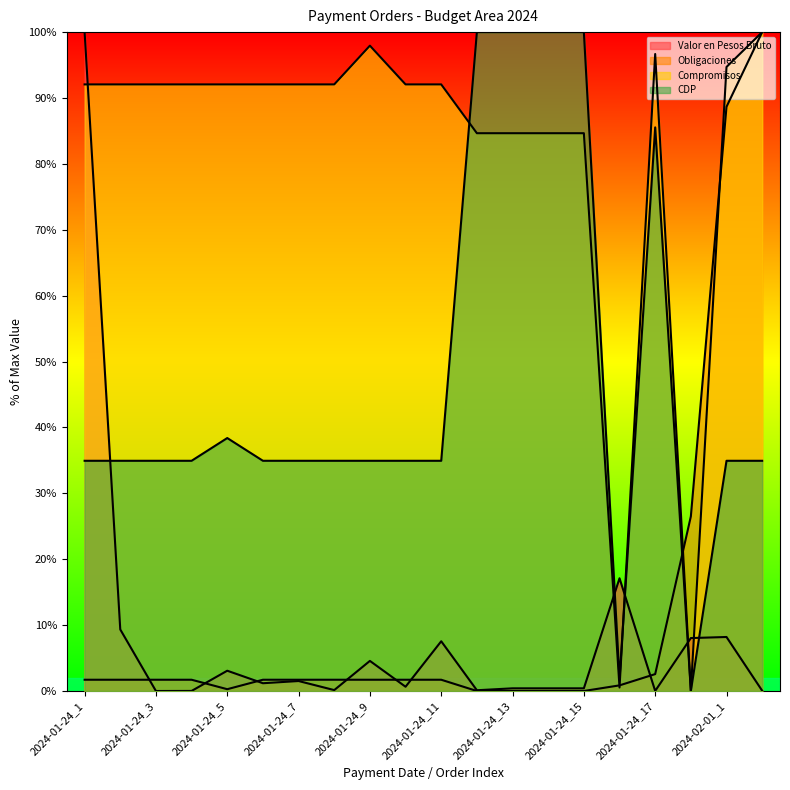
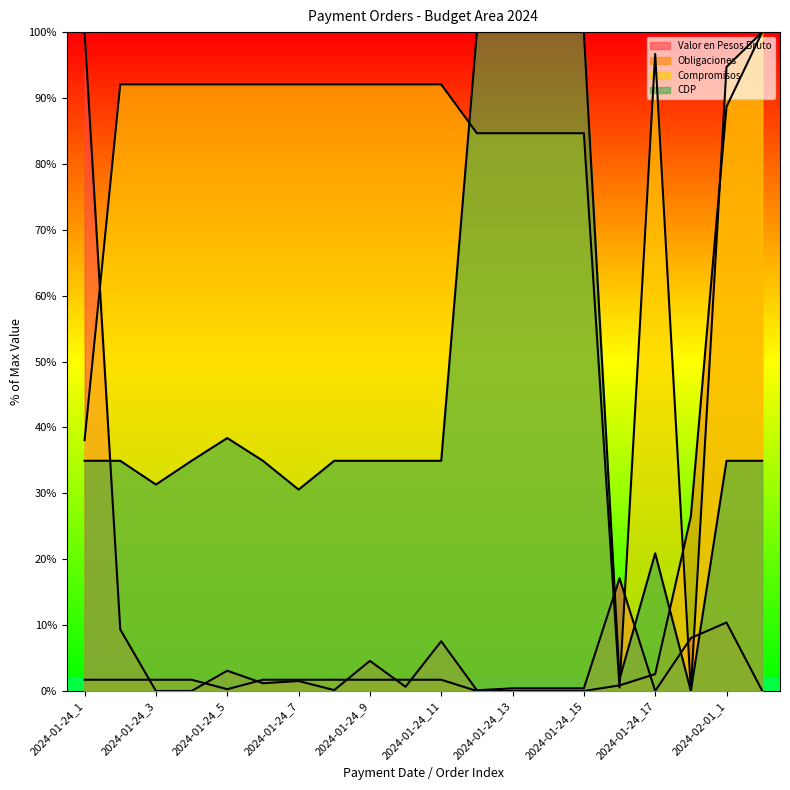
  {
    "Valor en Pesos Bruto": {
      "2024-01-24_1": "100%",
      "2024-01-24_5": "3%",
      "2024-01-24_9": "5%",
      "2024-01-24_11": "8%",
-     "2024-02-01_1": "8%"
+     "2024-02-01_1": "10%"
    },
    "Obligaciones": {
      "2024-01-24_17": "3%",
      "2024-02-01_1": "89%"
    },
    "Compromisos": {
-     "2024-01-24_1": "92%",
+     "2024-01-24_1": "38%",
      "2024-01-24_3": "92%",
      "2024-01-24_5": "92%",
      "2024-01-24_7": "92%",
-     "2024-01-24_9": "98%",
+     "2024-01-24_9": "92%",
      "2024-01-24_11": "92%",
      "2024-01-24_13": "85%",
      "2024-01-24_15": "85%"
    },
    "CDP": {
      "2024-01-24_1": "35%",
-     "2024-01-24_3": "35%",
+     "2024-01-24_3": "31%",
      "2024-01-24_5": "38%",
-     "2024-01-24_7": "35%",
+     "2024-01-24_7": "31%",
      "2024-01-24_9": "35%",
      "2024-01-24_11": "35%",
      "2024-01-24_13": "100%",
      "2024-01-24_15": "100%",
-     "2024-01-24_17": "86%",
+     "2024-01-24_17": "21%",
      "2024-02-01_1": "35%"
    }
  }
